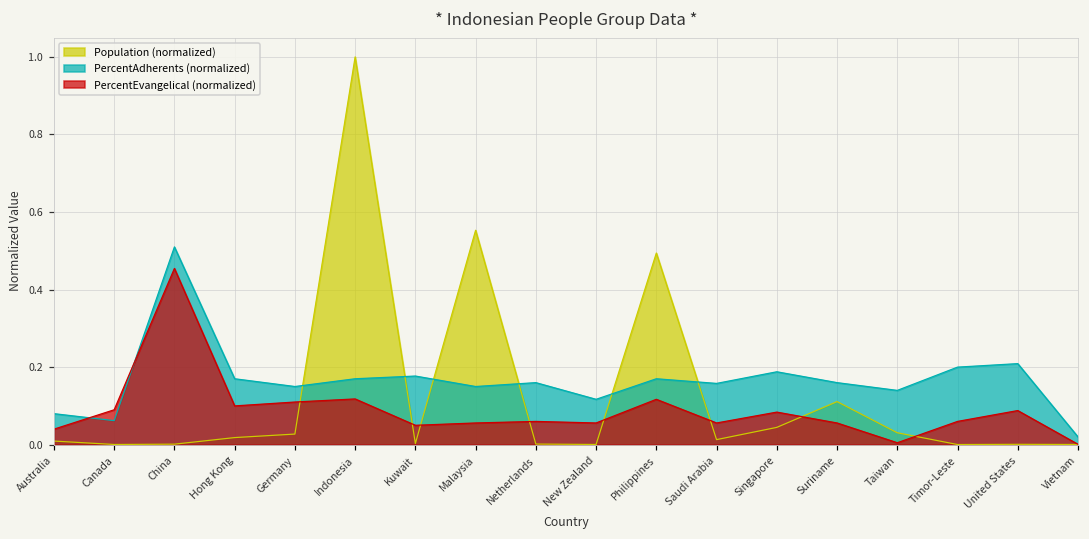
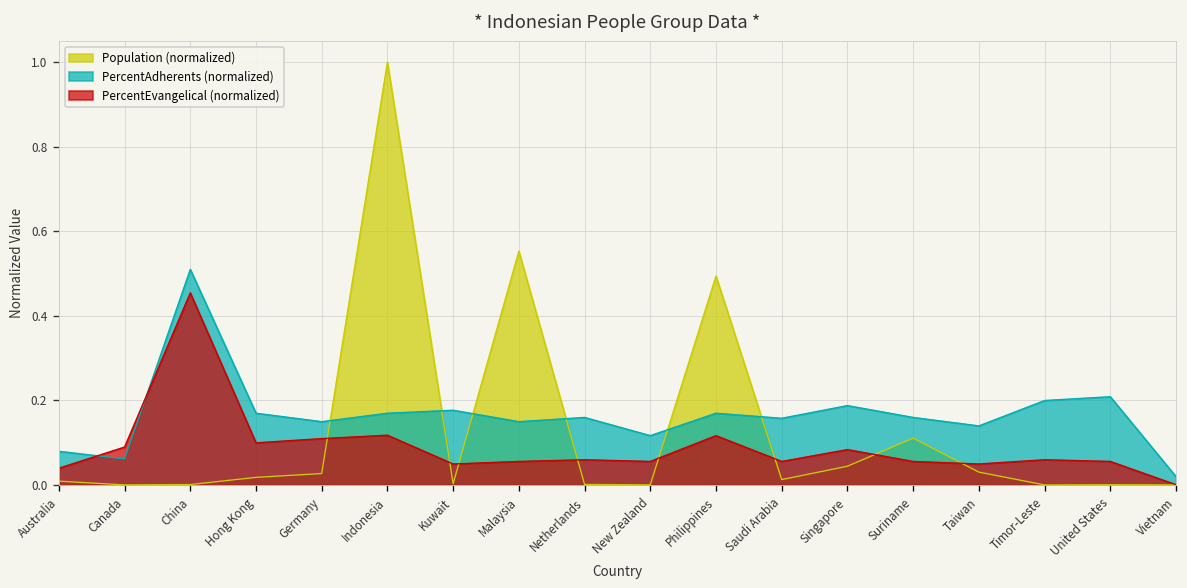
  {
    "Population (normalized)": {
      "Australia": 0.01,
      "Canada": 0.00,
      "China": 0.00,
      "Hong Kong": 0.02,
      "Germany": 0.03,
      "Indonesia": 1.00,
      "Kuwait": 0.00,
      "Malaysia": 0.55,
      "Netherlands": 0.00,
      "New Zealand": 0.00,
      "Philippines": 0.49,
      "Saudi Arabia": 0.01,
      "Singapore": 0.04,
      "Suriname": 0.11,
      "Taiwan": 0.03,
      "Timor-Leste": 0.00,
      "United States": 0.00
    },
    "PercentAdherents (normalized)": {
      "Australia": 0.08,
      "Canada": 0.06,
      "China": 0.51,
      "Hong Kong": 0.17,
      "Germany": 0.15,
      "Indonesia": 0.17,
      "Kuwait": 0.18,
      "Malaysia": 0.15,
      "Netherlands": 0.16,
      "New Zealand": 0.12,
      "Philippines": 0.17,
      "Saudi Arabia": 0.16,
      "Singapore": 0.19,
      "Suriname": 0.16,
      "Taiwan": 0.14,
      "Timor-Leste": 0.20,
      "United States": 0.21,
      "Vietnam": 0.02
    },
    "PercentEvangelical (normalized)": {
      "Australia": 0.04,
      "Canada": 0.09,
      "China": 0.45,
      "Hong Kong": 0.10,
      "Germany": 0.11,
      "Indonesia": 0.12,
      "Kuwait": 0.05,
      "Malaysia": 0.06,
      "Netherlands": 0.06,
      "New Zealand": 0.06,
      "Philippines": 0.12,
      "Saudi Arabia": 0.06,
      "Singapore": 0.08,
      "Suriname": 0.06,
-     "Taiwan": 0.01,
+     "Taiwan": 0.05,
      "Timor-Leste": 0.06,
-     "United States": 0.09
+     "United States": 0.06
    }
  }
